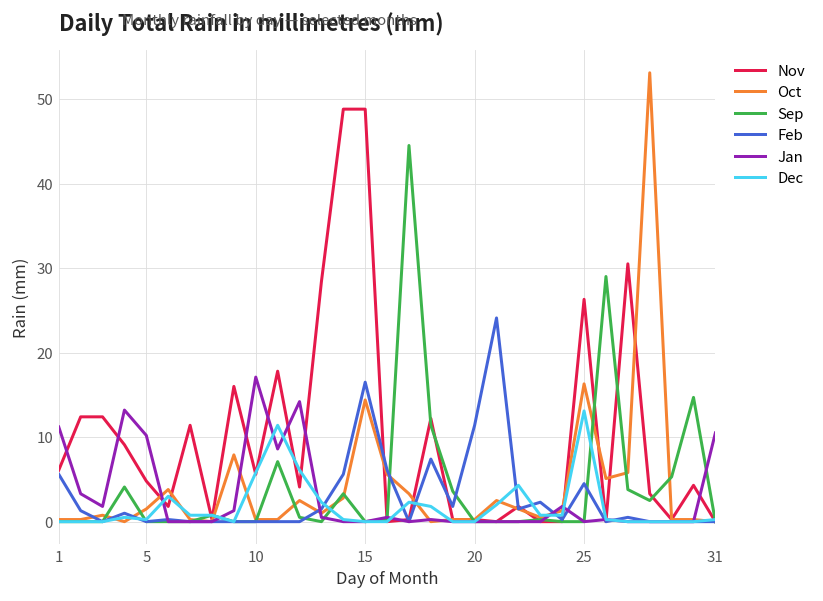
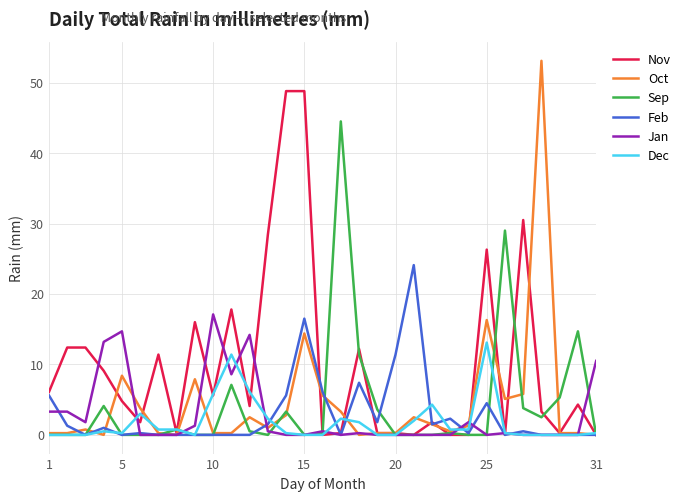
  {
    "Nov": {
      "1": 6,
      "5": 5,
      "15": 49,
      "25": 26
    },
    "Oct": {
-     "5": 2,
+     "5": 8,
      "15": 14,
      "25": 16
    },
    "Feb": {
      "1": 6,
      "15": 17,
      "20": 11,
      "25": 5
    },
    "Jan": {
-     "1": 11,
-     "5": 10,
+     "1": 3,
+     "5": 15,
      "10": 17,
      "31": 11
    },
    "Dec": {
      "25": 13
    }
  }
